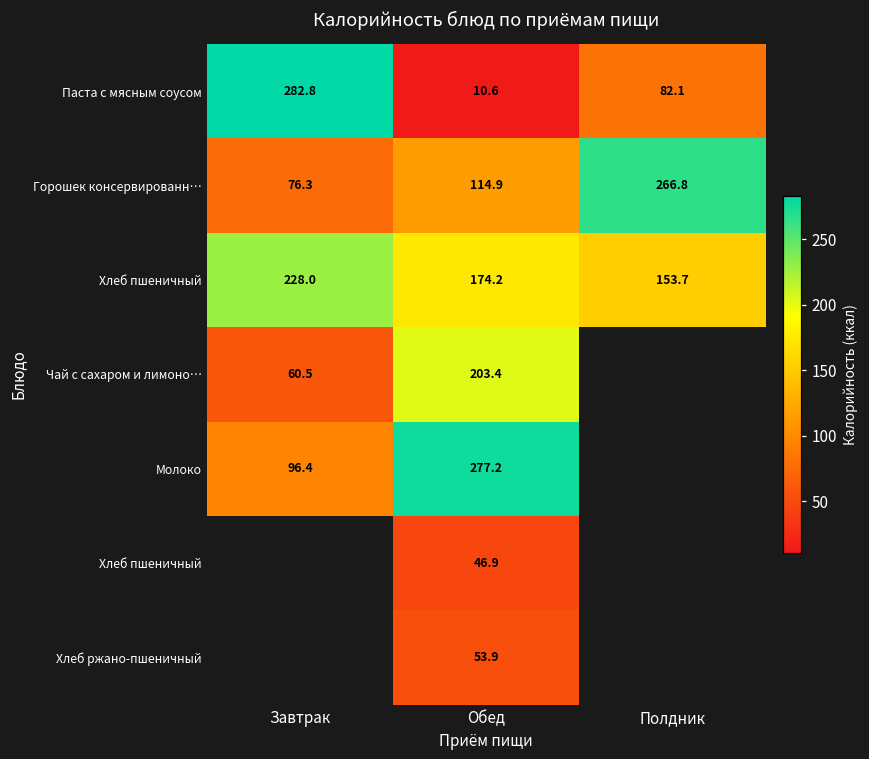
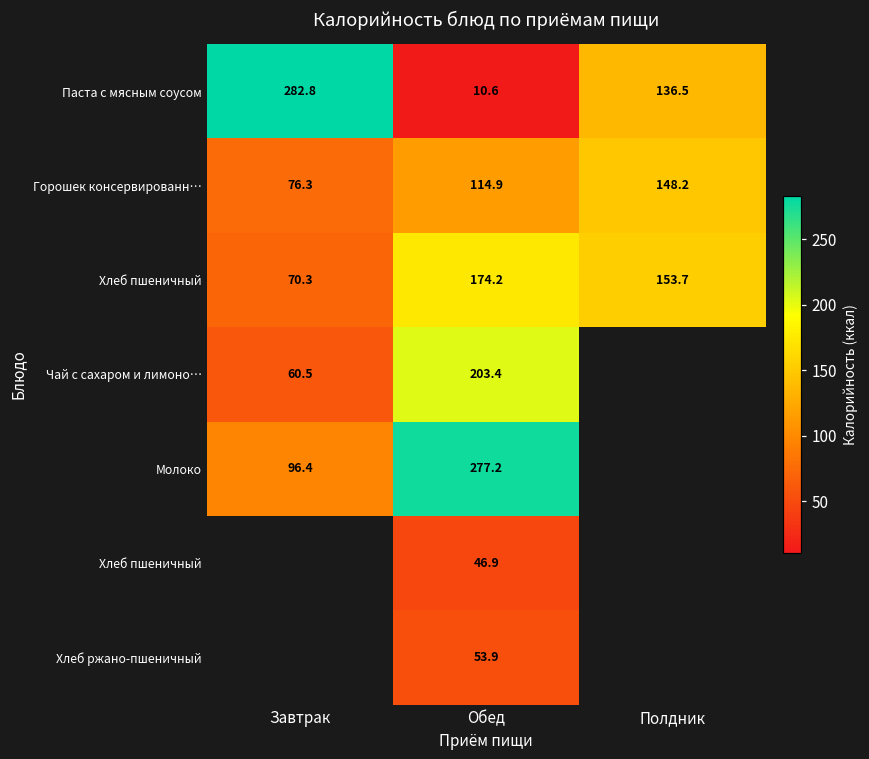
  {
    "Паста с мясным соусом": {
      "Завтрак": 282.8,
      "Обед": 10.6,
-     "Полдник": 82.1
+     "Полдник": 136.5
    },
    "Горошек консервированн…": {
      "Завтрак": 76.3,
      "Обед": 114.9,
-     "Полдник": 266.8
+     "Полдник": 148.2
    },
    "Хлеб пшеничный": {
-     "Завтрак": 228.0,
+     "Завтрак": 70.3,
      "Полдник": 153.7
    },
    "Чай с сахаром и лимоно…": {
      "Завтрак": 60.5,
      "Обед": 203.4
    },
    "Молоко": {
      "Завтрак": 96.4,
      "Обед": 277.2
    },
    "Хлеб ржано-пшеничный": {
      "Обед": 53.9
    }
  }
